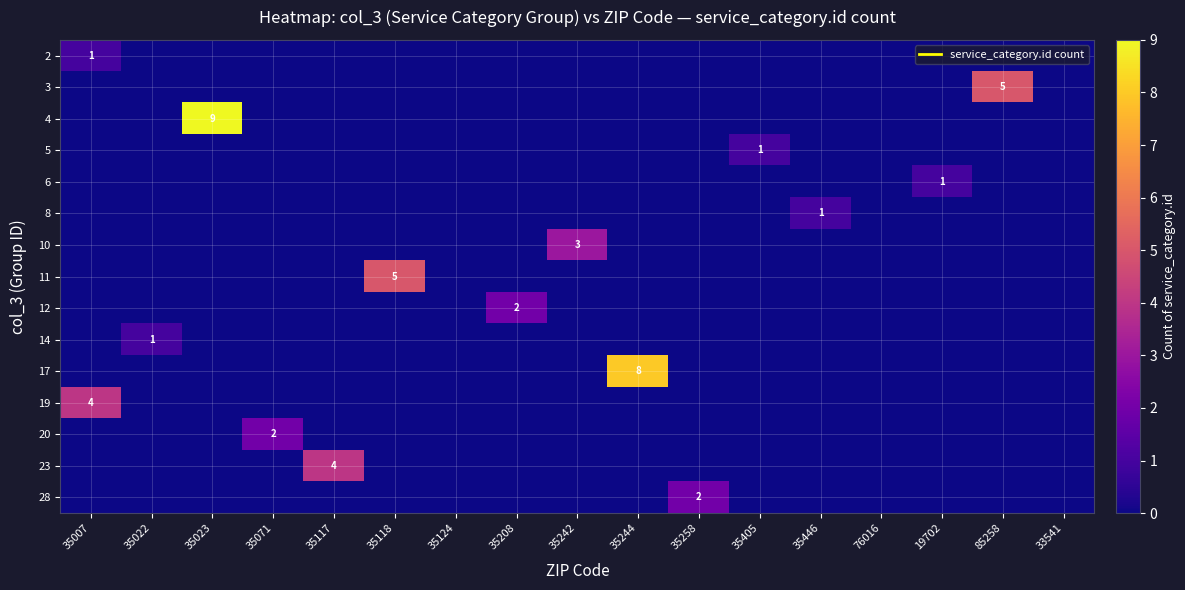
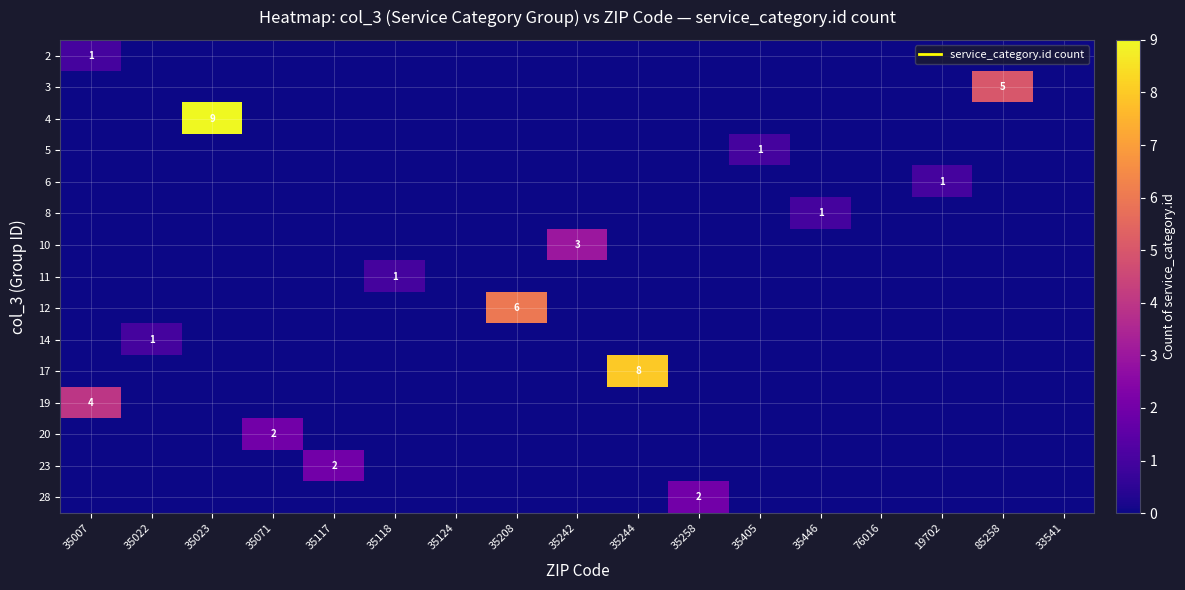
  {
    "2": {
      "35007": 1
    },
    "3": {
      "85258": 5
    },
    "4": {
      "35023": 9
    },
    "5": {
      "35405": 1
    },
    "6": {
      "19702": 1
    },
    "8": {
      "35446": 1
    },
    "10": {
      "35242": 3
    },
    "11": {
-     "35118": 5
+     "35118": 1
    },
    "12": {
-     "35208": 2
+     "35208": 6
    },
    "14": {
      "35022": 1
    },
    "17": {
      "35244": 8
    },
    "19": {
      "35007": 4
    },
    "20": {
      "35071": 2
    },
    "23": {
-     "35117": 4
+     "35117": 2
    },
    "28": {
      "35258": 2
    }
  }
